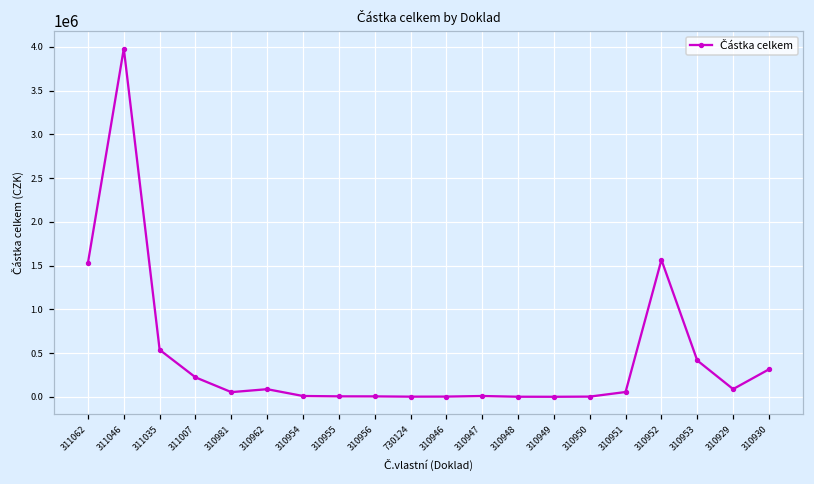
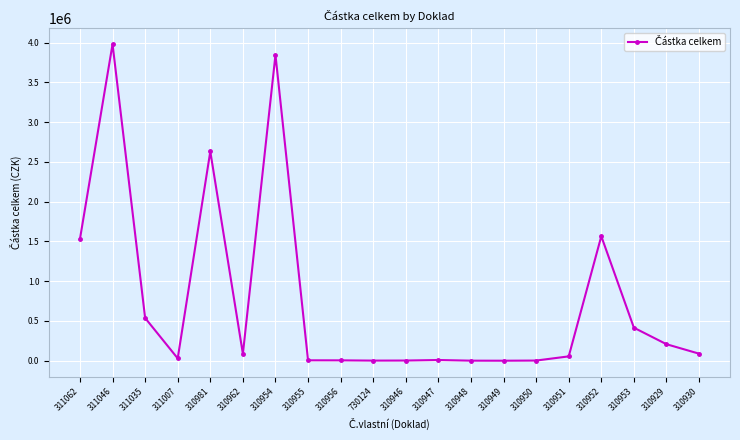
  {
    "311062": 1500000,
    "311046": 4000000,
    "311035": 500000,
-   "311007": 200000,
-   "310981": 100000,
+   "311007": 0,
+   "310981": 2600000,
    "310962": 100000,
-   "310954": 0,
+   "310954": 3800000,
    "310955": 0,
    "310956": 0,
    "730124": 0,
    "310946": 0,
    "310947": 0,
    "310948": 0,
    "310949": 0,
    "310950": 0,
    "310951": 100000,
    "310952": 1600000,
    "310953": 400000,
-   "310929": 100000,
-   "310930": 300000
+   "310929": 200000,
+   "310930": 100000
  }
